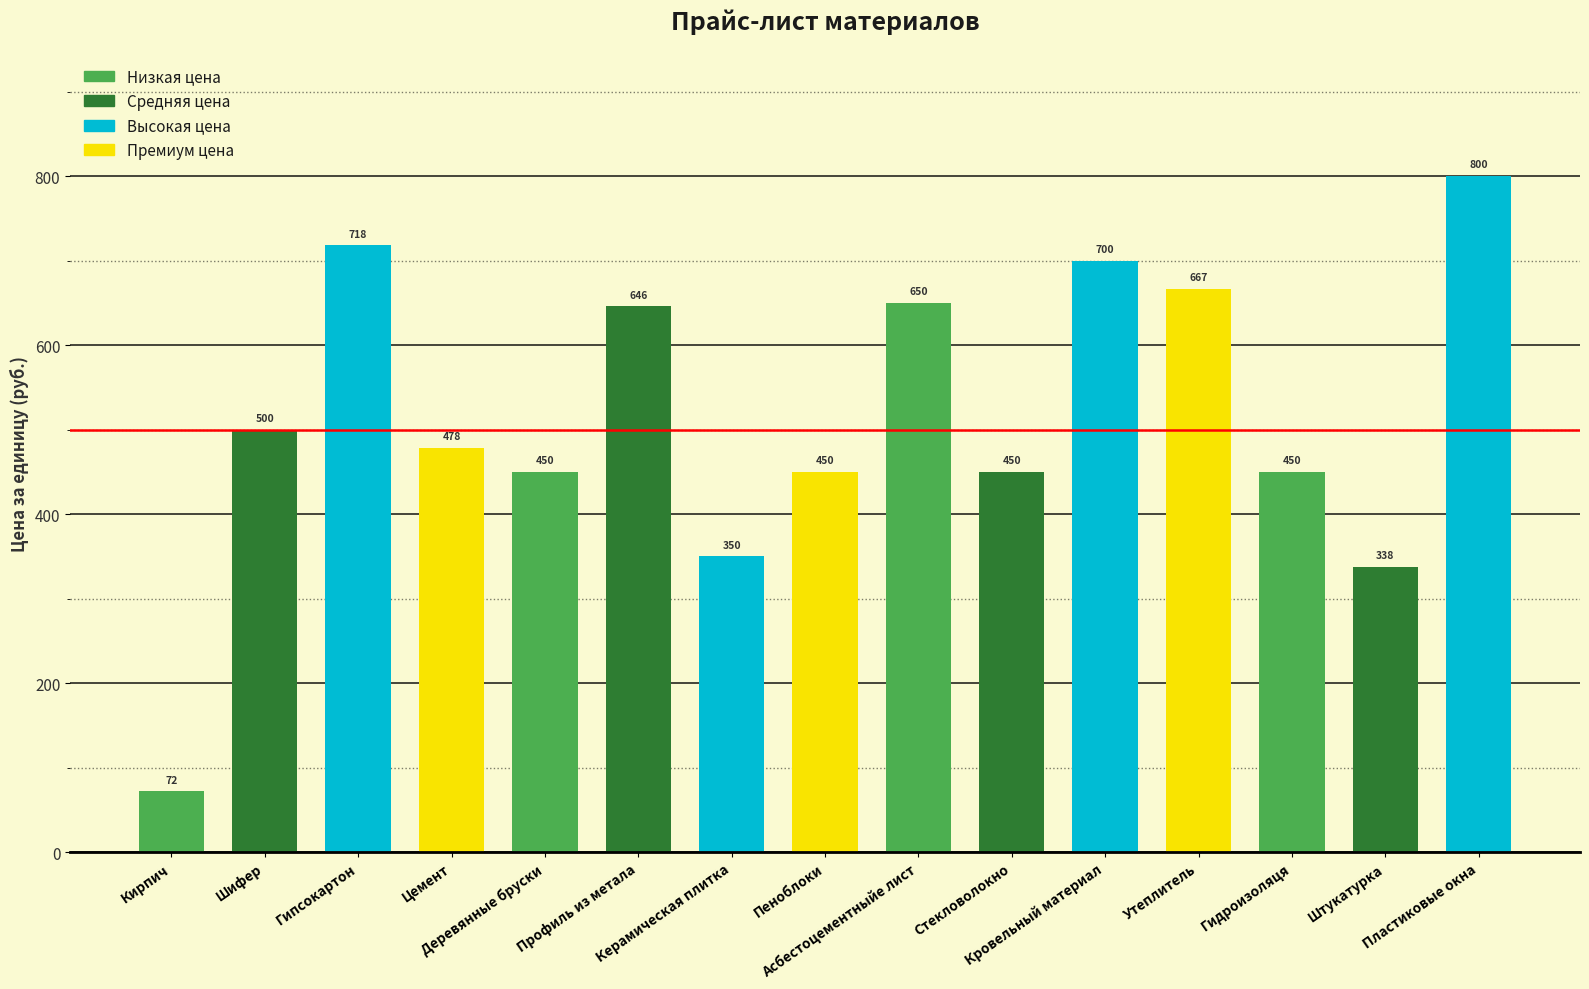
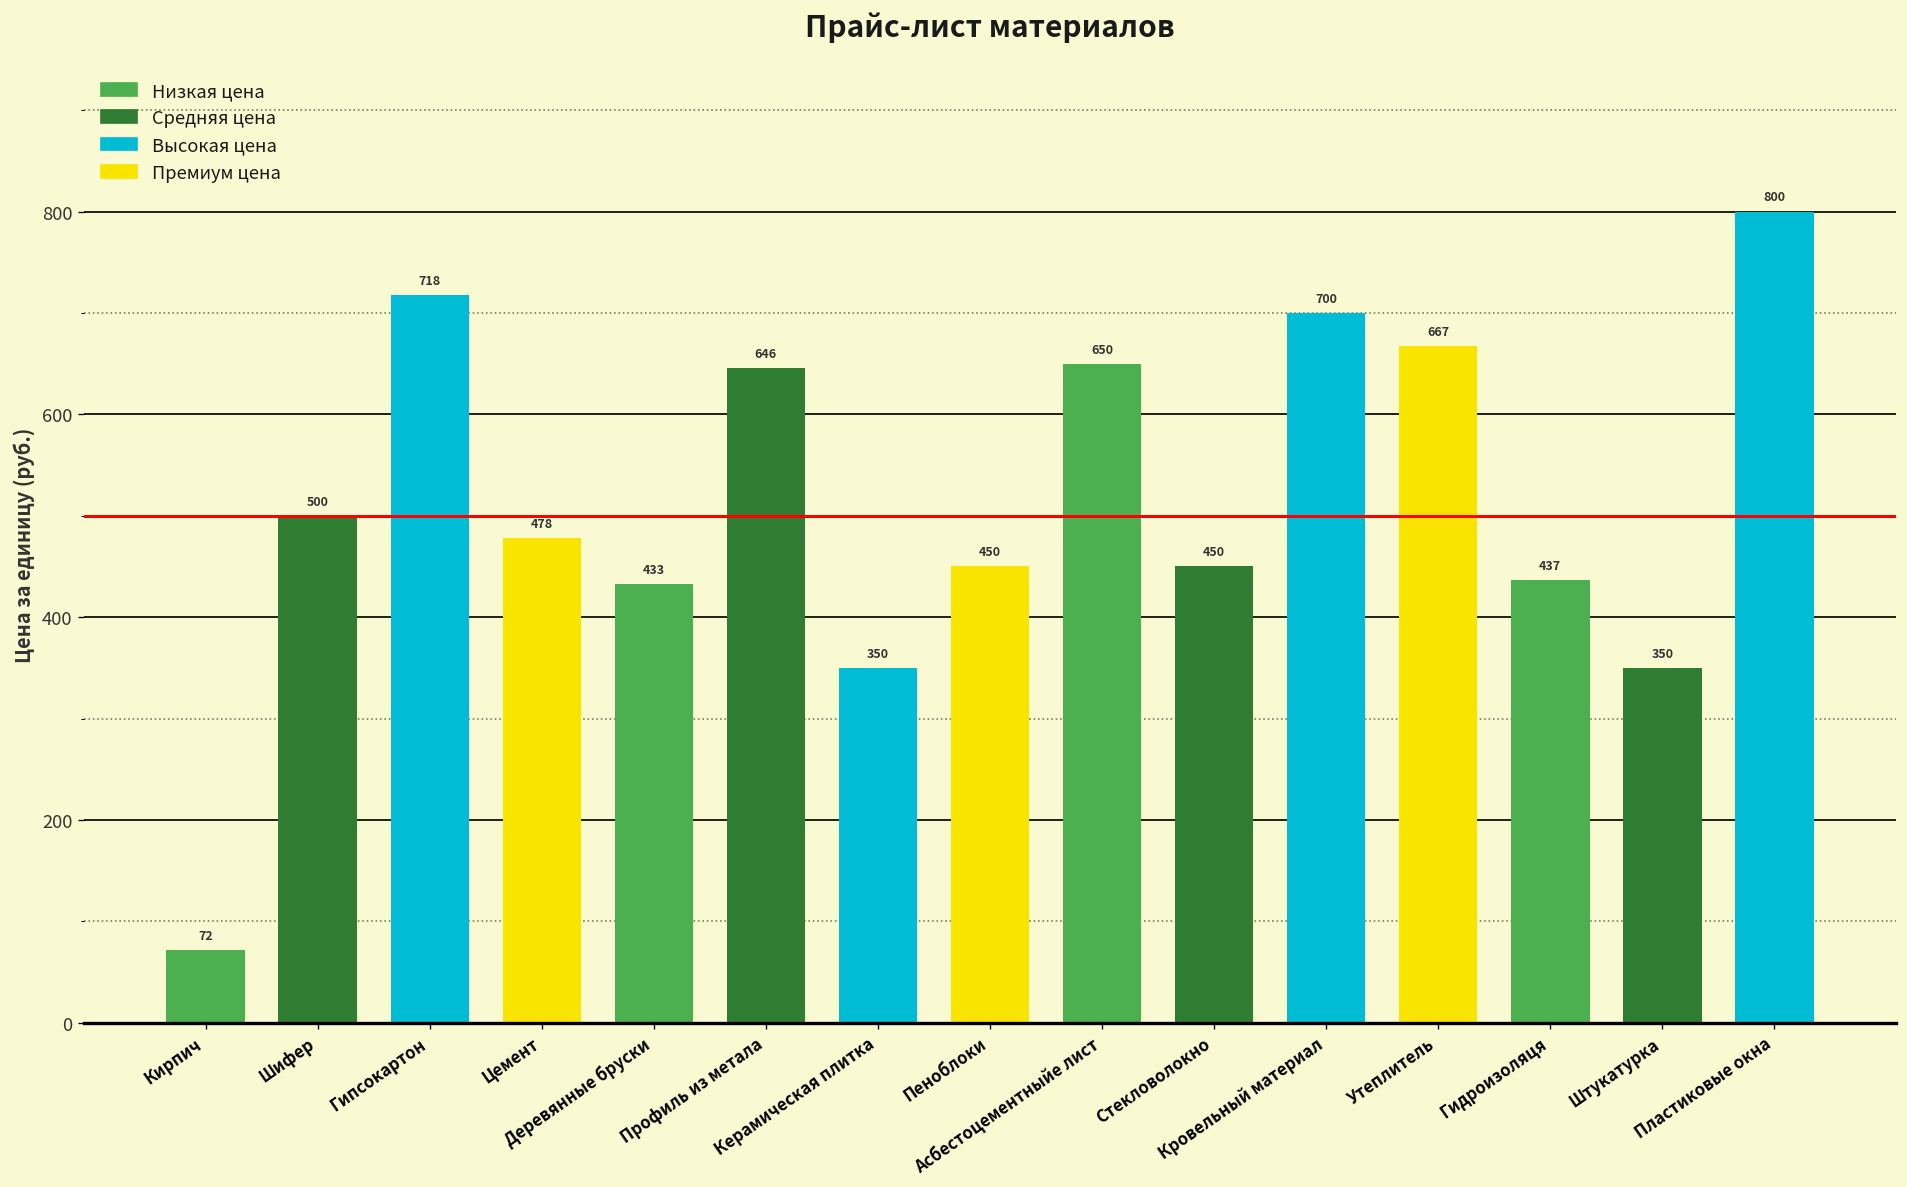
  {
    "Кирпич": 72,
    "Шифер": 500,
    "Гипсокартон": 718,
    "Цемент": 478,
-   "Деревянные бруски": 450,
+   "Деревянные бруски": 433,
    "Профиль из метала": 646,
    "Керамическая плитка": 350,
    "Пеноблоки": 450,
    "Асбестоцементныйе лист": 650,
    "Стекловолокно": 450,
    "Кровельный материал": 700,
    "Утеплитель": 667,
-   "Гидроизоляця": 450,
-   "Штукатурка": 338,
+   "Гидроизоляця": 437,
+   "Штукатурка": 350,
    "Пластиковые окна": 800
  }
